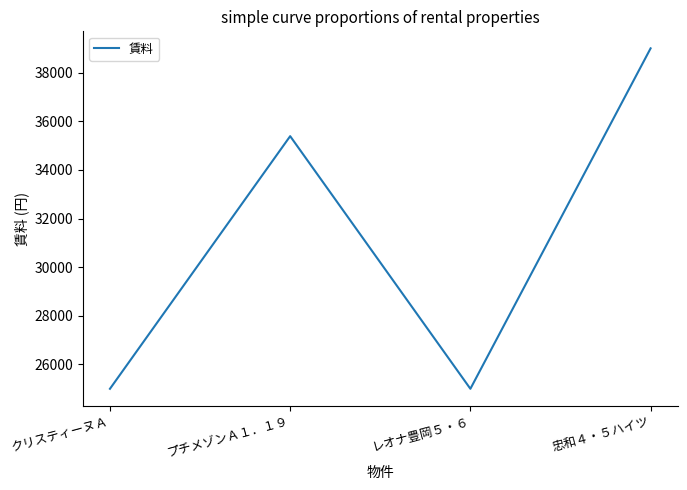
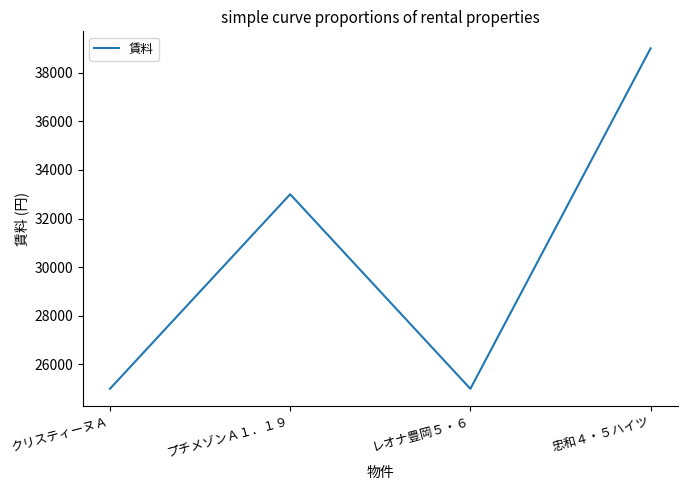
  {
    "クリスティーヌＡ": 25000,
-   "プチメゾンＡ１．１９": 35400,
+   "プチメゾンＡ１．１９": 33000,
    "レオナ豊岡５・６": 25000,
    "忠和４・５ハイツ": 39000
  }
